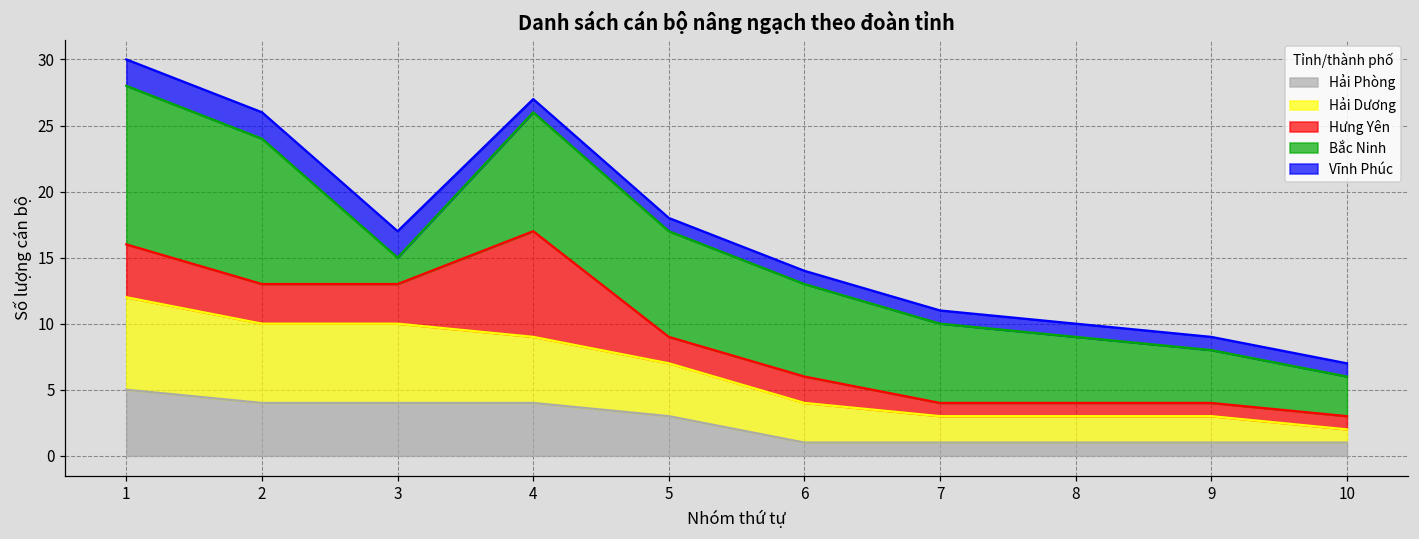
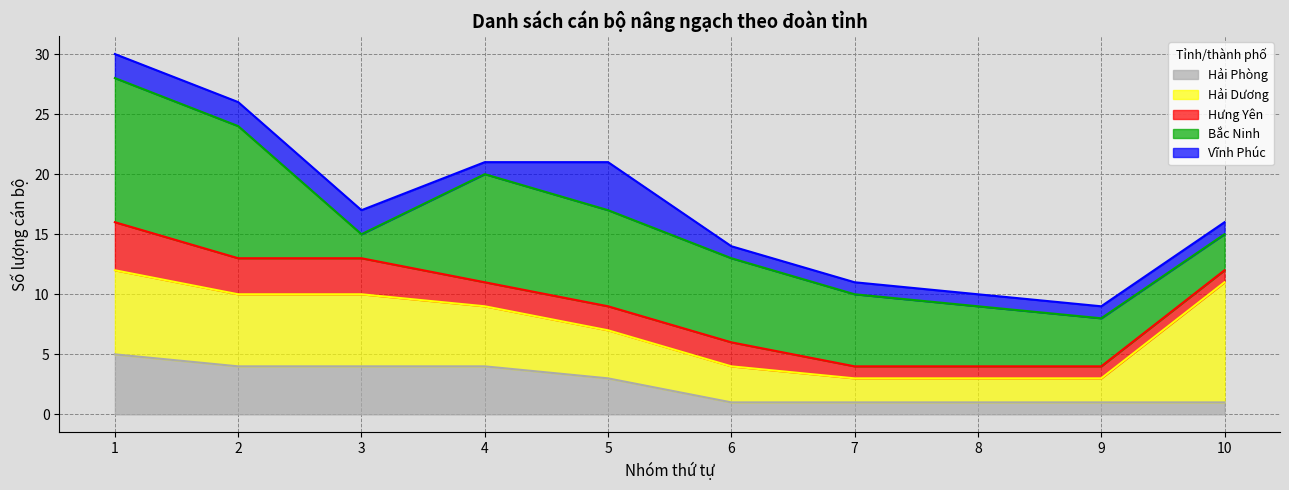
  {
    "Hải Phòng": {
      "1": 5,
      "2": 4,
      "3": 4,
      "4": 4,
      "5": 3,
      "6": 1,
      "7": 1,
      "8": 1,
      "9": 1,
      "10": 1
    },
    "Hải Dương": {
      "1": 7,
      "2": 6,
      "3": 6,
      "4": 5,
      "5": 4,
      "6": 3,
      "7": 2,
      "8": 2,
      "9": 2,
-     "10": 1
+     "10": 10
    },
    "Hưng Yên": {
      "1": 4,
      "2": 3,
      "3": 3,
-     "4": 8,
+     "4": 2,
      "5": 2,
      "6": 2,
      "7": 1,
      "8": 1,
      "9": 1,
      "10": 1
    },
    "Bắc Ninh": {
      "1": 12,
      "2": 11,
      "3": 2,
      "4": 9,
      "5": 8,
      "6": 7,
      "7": 6,
      "8": 5,
      "9": 4,
      "10": 3
    },
    "Vĩnh Phúc": {
      "1": 2,
      "2": 2,
      "3": 2,
      "4": 1,
-     "5": 1,
+     "5": 4,
      "6": 1,
      "7": 1,
      "8": 1,
      "9": 1,
      "10": 1
    }
  }
